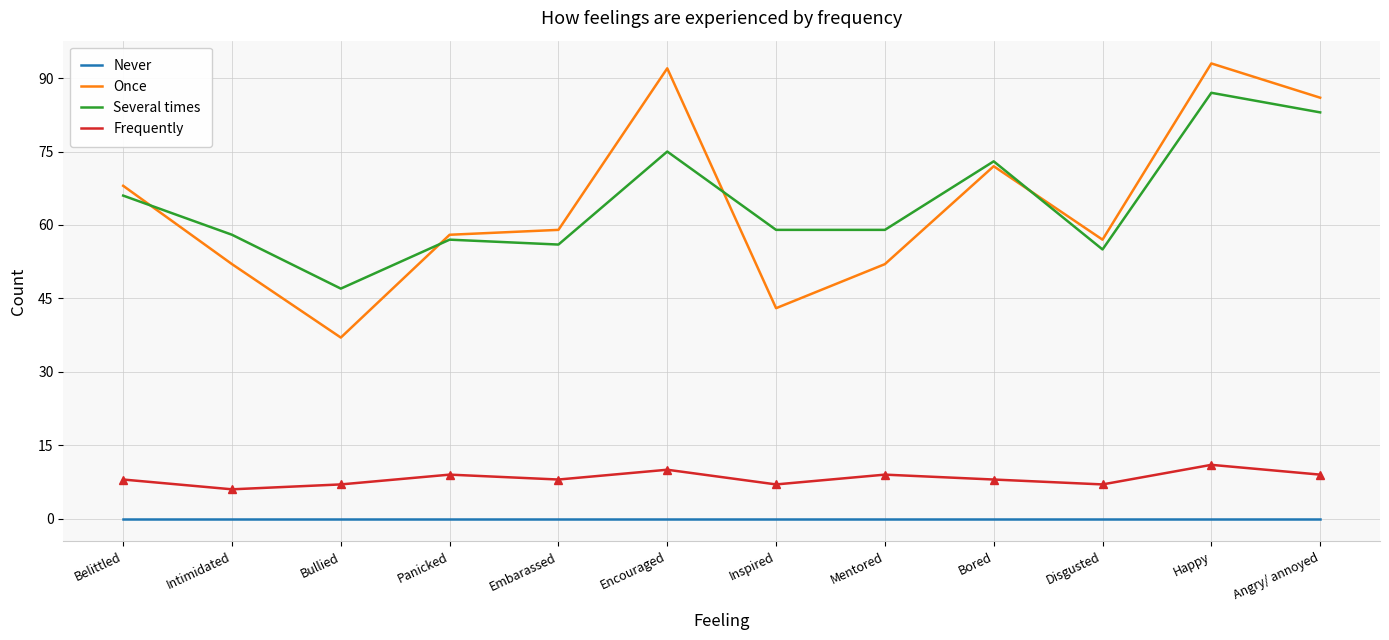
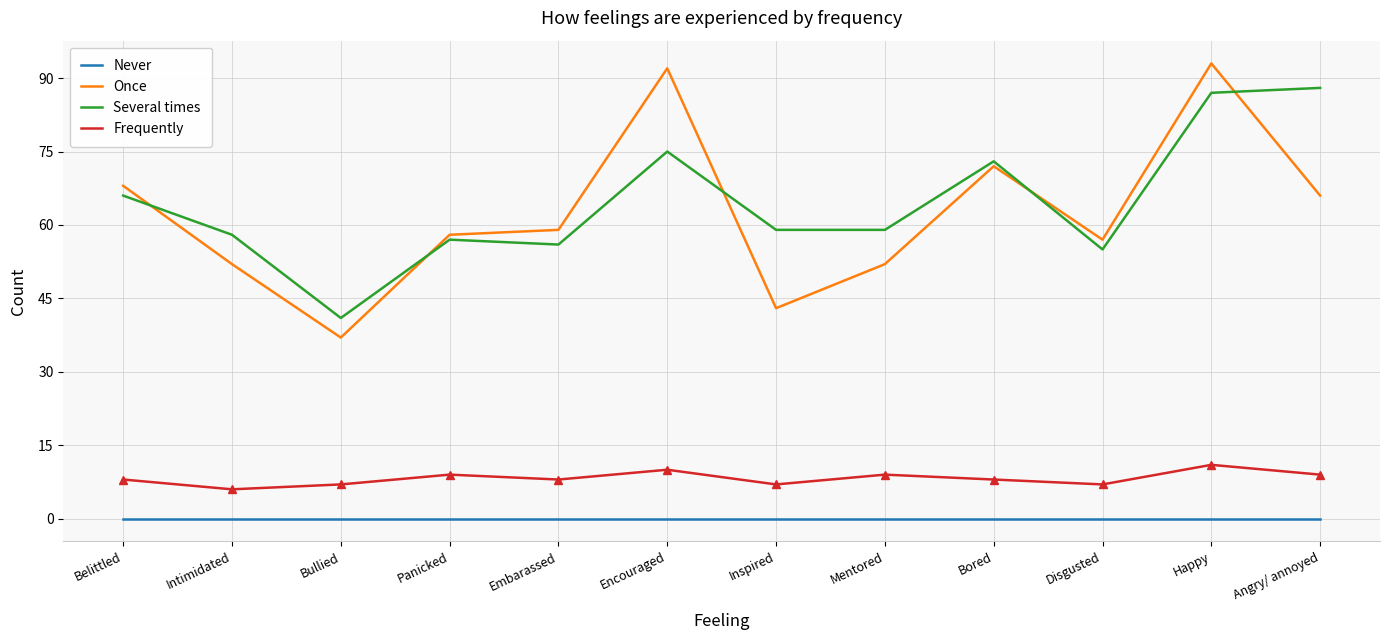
  {
    "Never": {
      "Belittled": 0,
      "Intimidated": 0,
      "Bullied": 0,
      "Panicked": 0,
      "Embarassed": 0,
      "Encouraged": 0,
      "Inspired": 0,
      "Mentored": 0,
      "Bored": 0,
      "Disgusted": 0,
      "Happy": 0,
      "Angry/ annoyed": 0
    },
    "Once": {
      "Belittled": 68,
      "Intimidated": 52,
      "Bullied": 37,
      "Panicked": 58,
      "Embarassed": 59,
      "Encouraged": 92,
      "Inspired": 43,
      "Mentored": 52,
      "Bored": 72,
      "Disgusted": 57,
      "Happy": 93,
-     "Angry/ annoyed": 86
+     "Angry/ annoyed": 66
    },
    "Several times": {
      "Belittled": 66,
      "Intimidated": 58,
-     "Bullied": 47,
+     "Bullied": 41,
      "Panicked": 57,
      "Embarassed": 56,
      "Encouraged": 75,
      "Inspired": 59,
      "Mentored": 59,
      "Bored": 73,
      "Disgusted": 55,
      "Happy": 87,
-     "Angry/ annoyed": 83
+     "Angry/ annoyed": 88
    }
  }
